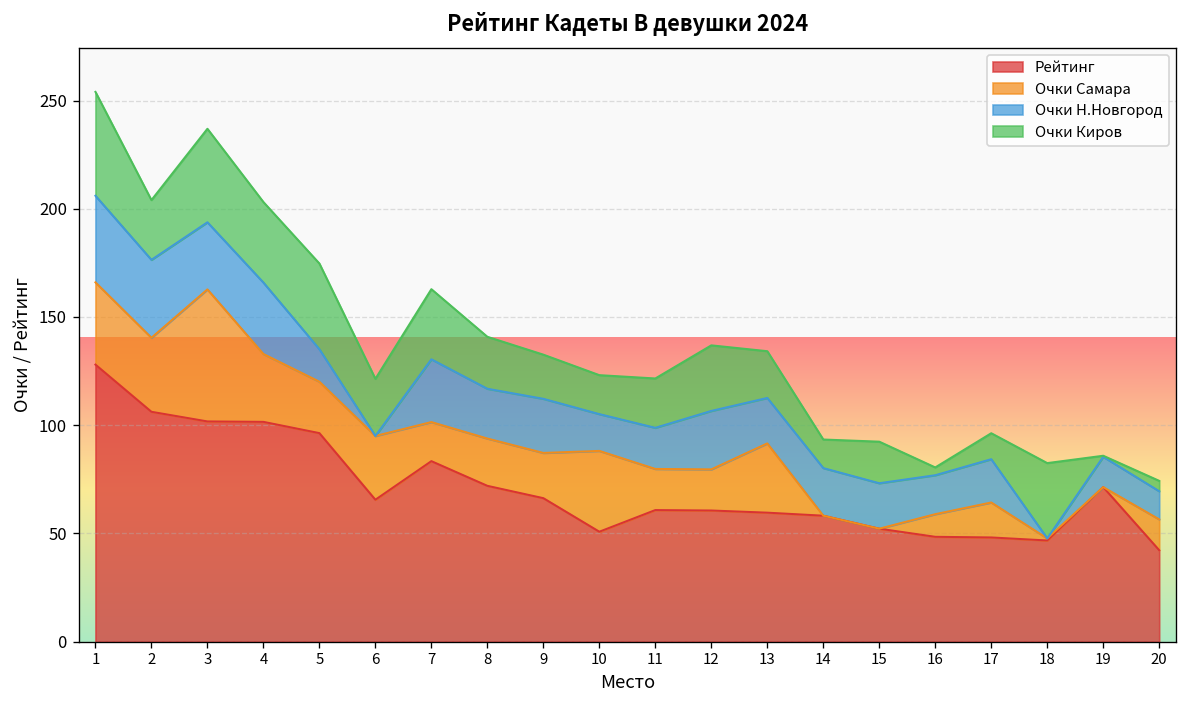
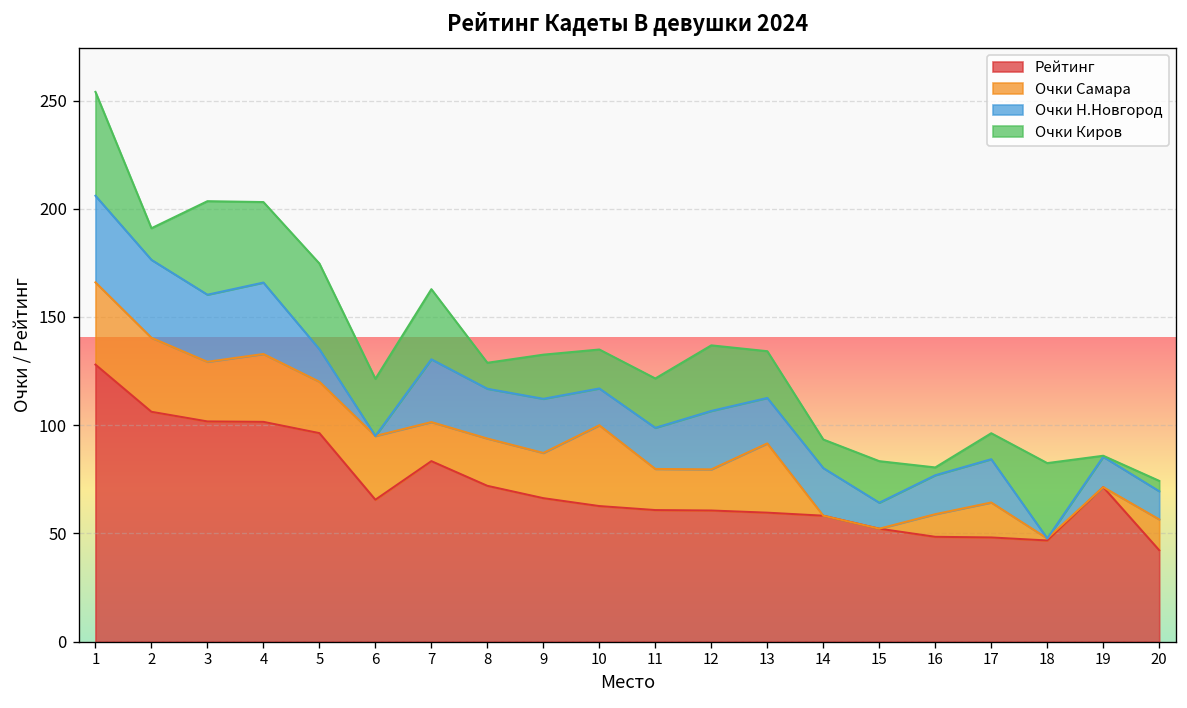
  {
    "Рейтинг": {
      "1": 128,
      "2": 106,
      "3": 102,
      "4": 102,
      "5": 96,
      "6": 66,
      "7": 83,
      "8": 72,
      "9": 66,
-     "10": 51,
+     "10": 63,
      "11": 61,
      "12": 61,
      "13": 60,
      "16": 48,
      "17": 48,
      "20": 42
    },
    "Очки Самара": {
      "1": 38,
      "2": 34,
-     "3": 61,
+     "3": 28,
      "4": 31,
      "5": 24,
      "7": 18,
      "8": 22,
      "9": 21,
      "10": 37,
      "11": 19,
      "12": 19,
      "13": 32,
      "16": 10,
      "17": 16,
      "20": 14
    },
    "Очки Н.Новгород": {
      "1": 40,
      "2": 36,
      "3": 31,
      "4": 33,
      "5": 15,
      "7": 29,
      "8": 23,
      "9": 25,
      "10": 17,
      "11": 19,
      "12": 27,
      "13": 21,
      "14": 22,
-     "15": 21,
+     "15": 12,
      "16": 18,
      "17": 20,
      "20": 13
    },
    "Очки Киров": {
      "1": 48,
-     "2": 28,
+     "2": 15,
      "3": 43,
      "4": 37,
      "5": 40,
      "6": 26,
      "7": 32,
-     "8": 24,
+     "8": 12,
      "9": 20,
      "10": 18,
      "11": 23,
      "12": 30,
      "13": 22,
      "14": 13,
      "15": 19,
      "16": 4,
      "17": 12,
      "18": 35,
      "20": 5
    }
  }
